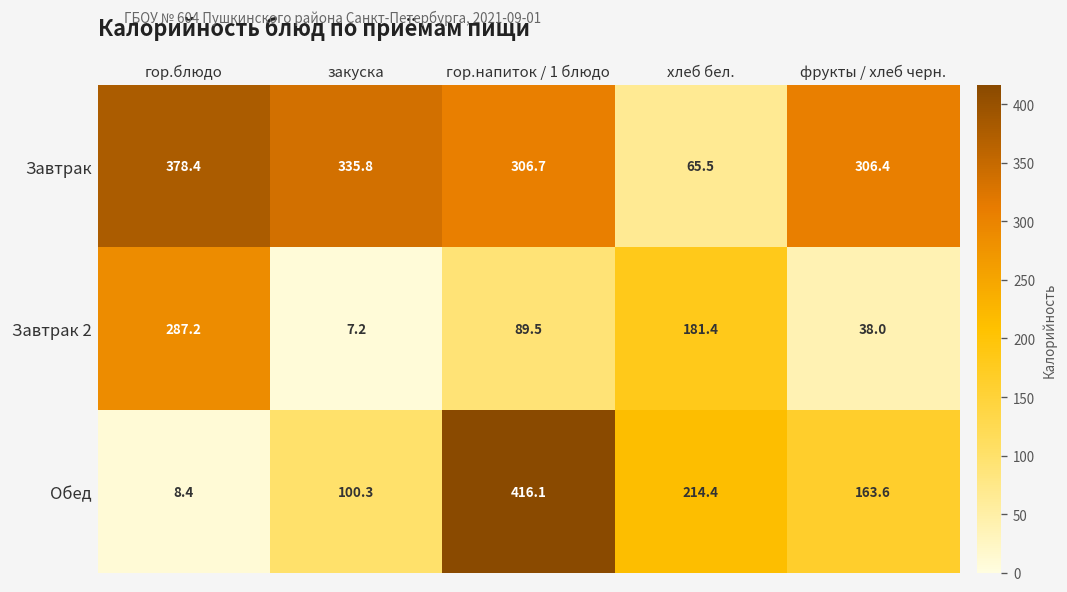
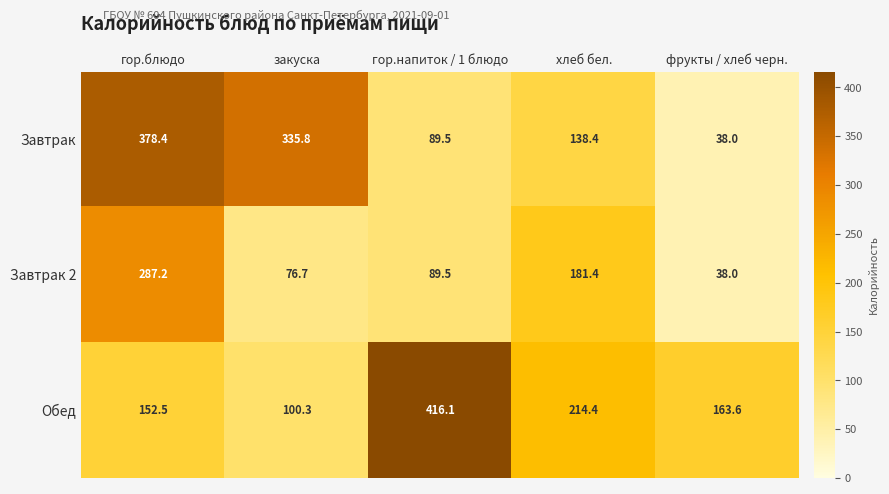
  {
    "Завтрак": {
      "гор.блюдо": 378.4,
      "закуска": 335.8,
-     "гор.напиток / 1 блюдо": 306.7,
-     "хлеб бел.": 65.5,
-     "фрукты / хлеб черн.": 306.4
+     "гор.напиток / 1 блюдо": 89.5,
+     "хлеб бел.": 138.4,
+     "фрукты / хлеб черн.": 38.0
    },
    "Завтрак 2": {
      "гор.блюдо": 287.2,
-     "закуска": 7.2,
+     "закуска": 76.7,
      "гор.напиток / 1 блюдо": 89.5,
      "хлеб бел.": 181.4,
      "фрукты / хлеб черн.": 38.0
    },
    "Обед": {
-     "гор.блюдо": 8.4,
+     "гор.блюдо": 152.5,
      "закуска": 100.3,
      "гор.напиток / 1 блюдо": 416.1,
      "хлеб бел.": 214.4,
      "фрукты / хлеб черн.": 163.6
    }
  }
